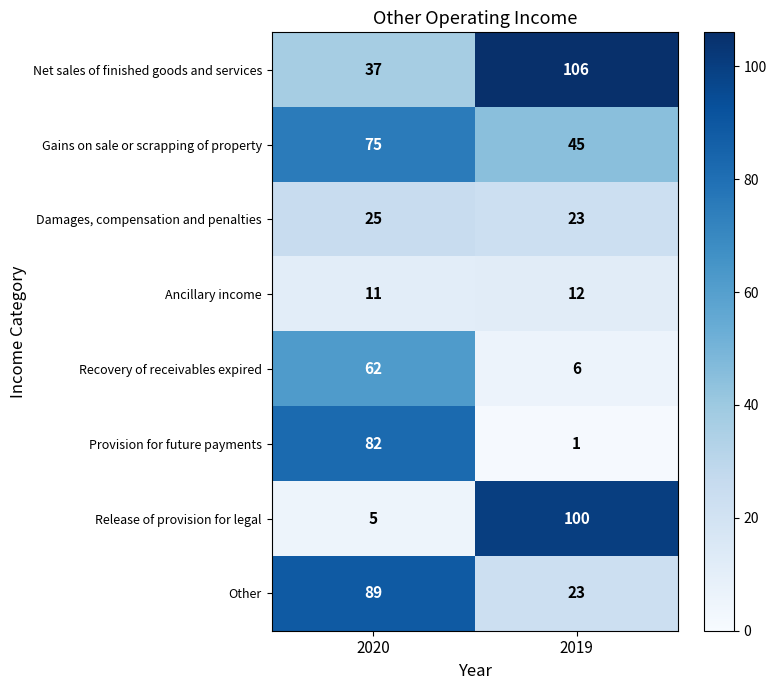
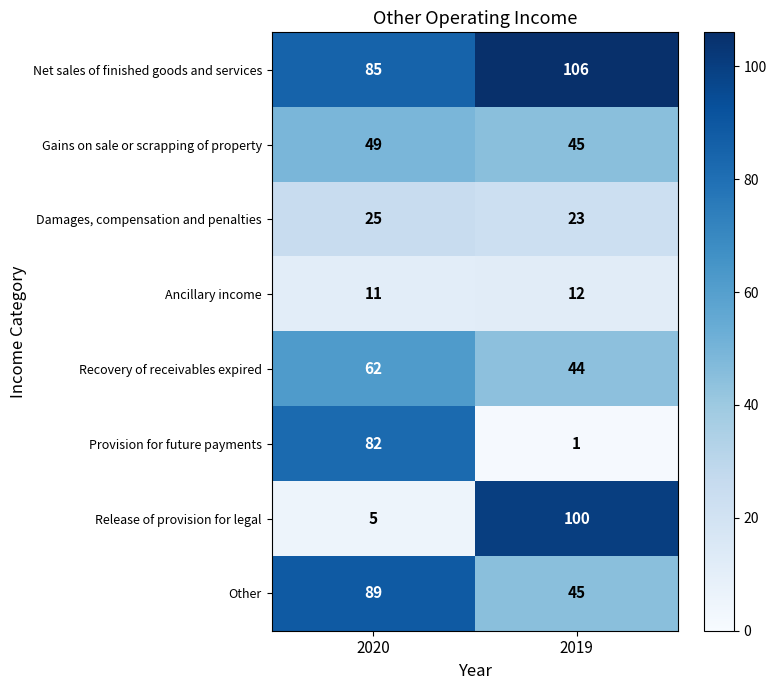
  {
    "Net sales of finished goods and services": {
-     "2020": 37,
+     "2020": 85,
      "2019": 106
    },
    "Gains on sale or scrapping of property": {
-     "2020": 75,
+     "2020": 49,
      "2019": 45
    },
    "Damages, compensation and penalties": {
      "2020": 25,
      "2019": 23
    },
    "Ancillary income": {
      "2020": 11,
      "2019": 12
    },
    "Recovery of receivables expired": {
      "2020": 62,
-     "2019": 6
+     "2019": 44
    },
    "Provision for future payments": {
      "2020": 82,
      "2019": 1
    },
    "Release of provision for legal": {
      "2020": 5,
      "2019": 100
    },
    "Other": {
      "2020": 89,
-     "2019": 23
+     "2019": 45
    }
  }
